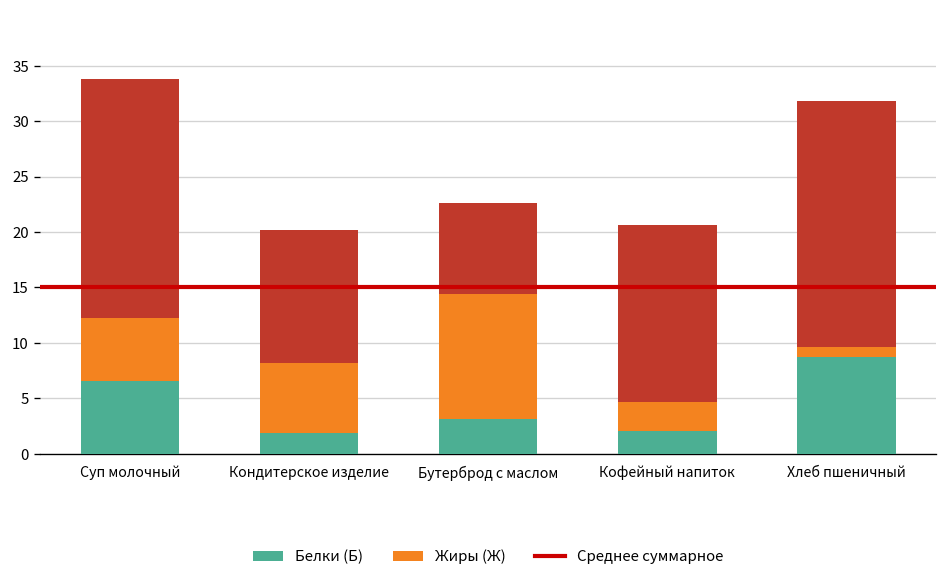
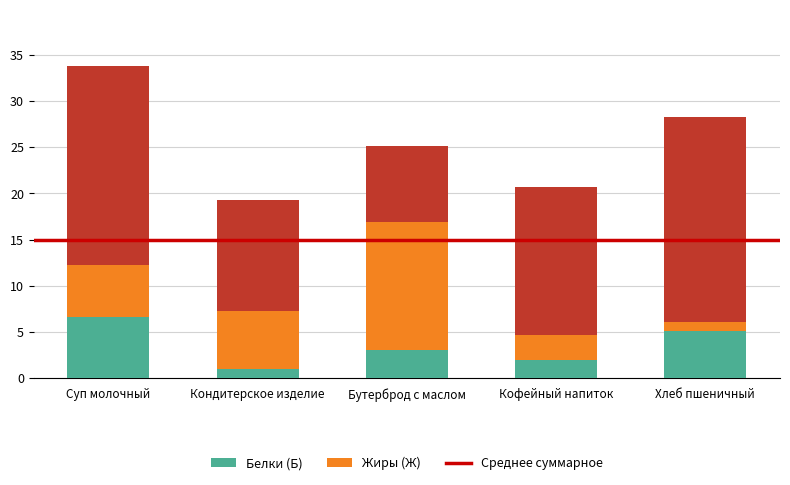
  {
    "Белки (Б)": {
      "Суп молочный": 7,
-     "Кондитерское изделие": 2,
+     "Кондитерское изделие": 1,
      "Бутерброд с маслом": 3,
      "Кофейный напиток": 2,
-     "Хлеб пшеничный": 9
+     "Хлеб пшеничный": 5
    },
    "Жиры (Ж)": {
      "Суп молочный": 6,
      "Кондитерское изделие": 6,
-     "Бутерброд с маслом": 11,
+     "Бутерброд с маслом": 14,
      "Кофейный напиток": 3,
      "Хлеб пшеничный": 1
    }
  }
